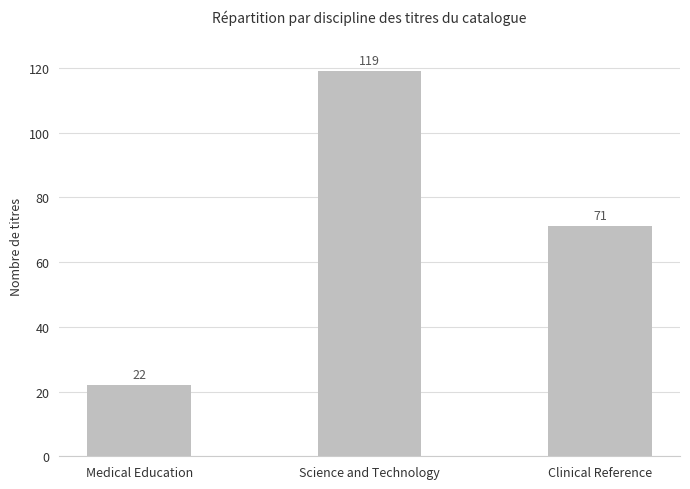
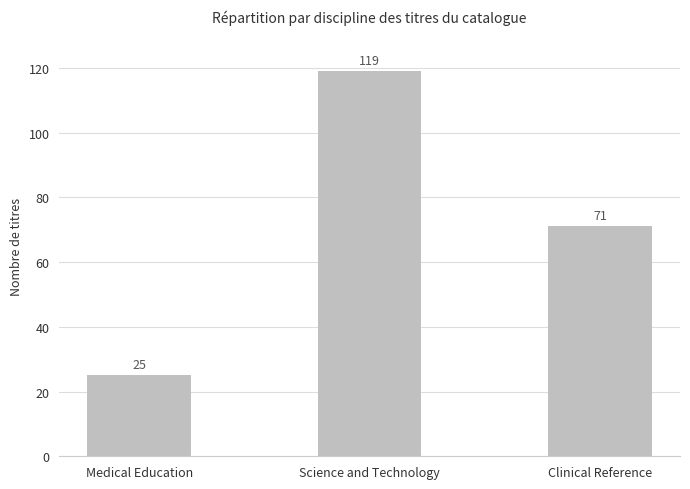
  {
-   "Medical Education": 22,
+   "Medical Education": 25,
    "Science and Technology": 119,
    "Clinical Reference": 71
  }
